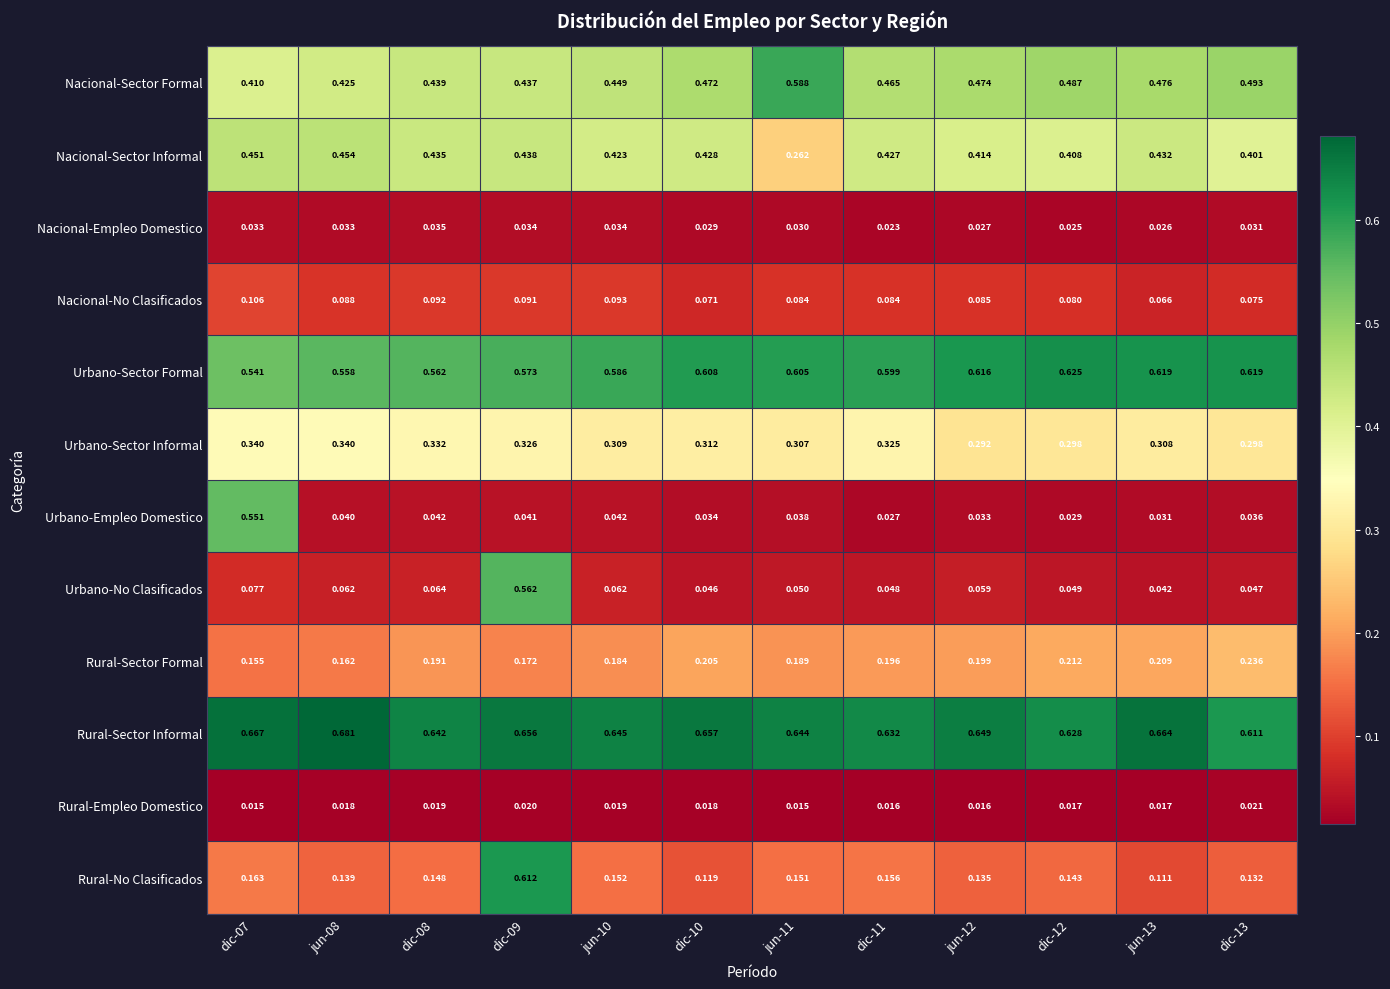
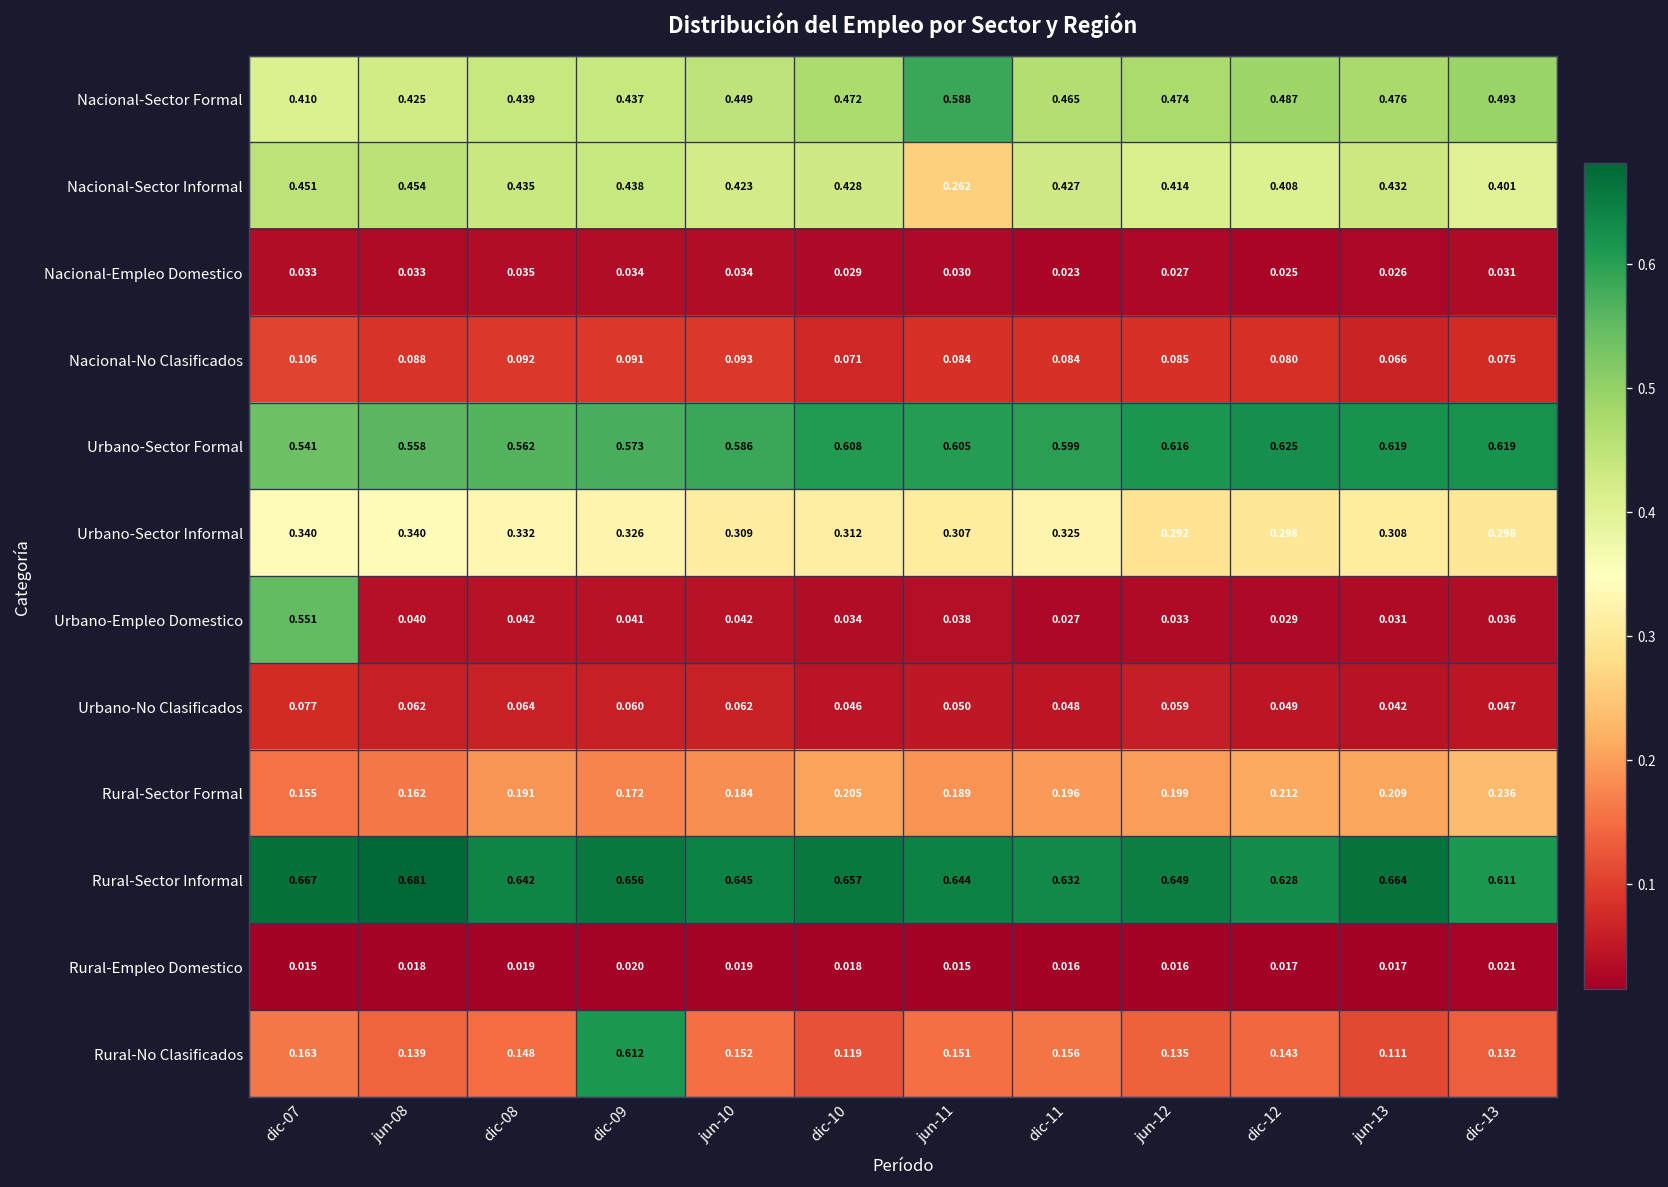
  {
    "Nacional-Sector Formal": {
      "dic-07": 0.410,
      "jun-08": 0.425,
      "dic-08": 0.439,
      "dic-09": 0.437,
      "jun-10": 0.449,
      "dic-10": 0.472,
      "jun-11": 0.588,
      "dic-11": 0.465,
      "jun-12": 0.474,
      "dic-12": 0.487,
      "jun-13": 0.476,
      "dic-13": 0.493
    },
    "Nacional-Sector Informal": {
      "dic-07": 0.451,
      "jun-08": 0.454,
      "dic-08": 0.435,
      "dic-09": 0.438,
      "jun-10": 0.423,
      "dic-10": 0.428,
      "jun-11": 0.262,
      "dic-11": 0.427,
      "jun-12": 0.414,
      "dic-12": 0.408,
      "jun-13": 0.432,
      "dic-13": 0.401
    },
    "Nacional-Empleo Domestico": {
      "dic-07": 0.033,
      "jun-08": 0.033,
      "dic-08": 0.035,
      "dic-09": 0.034,
      "jun-10": 0.034,
      "dic-10": 0.029,
      "jun-11": 0.030,
      "dic-11": 0.023,
      "jun-12": 0.027,
      "dic-12": 0.025,
      "jun-13": 0.026,
      "dic-13": 0.031
    },
    "Nacional-No Clasificados": {
      "dic-07": 0.106,
      "jun-08": 0.088,
      "dic-08": 0.092,
      "dic-09": 0.091,
      "jun-10": 0.093,
      "dic-10": 0.071,
      "jun-11": 0.084,
      "dic-11": 0.084,
      "jun-12": 0.085,
      "dic-12": 0.080,
      "jun-13": 0.066,
      "dic-13": 0.075
    },
    "Urbano-Sector Formal": {
      "dic-07": 0.541,
      "jun-08": 0.558,
      "dic-08": 0.562,
      "dic-09": 0.573,
      "jun-10": 0.586,
      "dic-10": 0.608,
      "jun-11": 0.605,
      "dic-11": 0.599,
      "jun-12": 0.616,
      "dic-12": 0.625,
      "jun-13": 0.619,
      "dic-13": 0.619
    },
    "Urbano-Sector Informal": {
      "dic-07": 0.340,
      "jun-08": 0.340,
      "dic-08": 0.332,
      "dic-09": 0.326,
      "jun-10": 0.309,
      "dic-10": 0.312,
      "jun-11": 0.307,
      "dic-11": 0.325,
      "jun-12": 0.292,
      "dic-12": 0.298,
      "jun-13": 0.308,
      "dic-13": 0.298
    },
    "Urbano-Empleo Domestico": {
      "dic-07": 0.551,
      "jun-08": 0.040,
      "dic-08": 0.042,
      "dic-09": 0.041,
      "jun-10": 0.042,
      "dic-10": 0.034,
      "jun-11": 0.038,
      "dic-11": 0.027,
      "jun-12": 0.033,
      "dic-12": 0.029,
      "jun-13": 0.031,
      "dic-13": 0.036
    },
    "Urbano-No Clasificados": {
      "dic-07": 0.077,
      "jun-08": 0.062,
      "dic-08": 0.064,
-     "dic-09": 0.562,
+     "dic-09": 0.060,
      "jun-10": 0.062,
      "dic-10": 0.046,
      "jun-11": 0.050,
      "dic-11": 0.048,
      "jun-12": 0.059,
      "dic-12": 0.049,
      "jun-13": 0.042,
      "dic-13": 0.047
    },
    "Rural-Sector Formal": {
      "dic-07": 0.155,
      "jun-08": 0.162,
      "dic-08": 0.191,
      "dic-09": 0.172,
      "jun-10": 0.184,
      "dic-10": 0.205,
      "jun-11": 0.189,
      "dic-11": 0.196,
      "jun-12": 0.199,
      "dic-12": 0.212,
      "jun-13": 0.209,
      "dic-13": 0.236
    },
    "Rural-Sector Informal": {
      "dic-07": 0.667,
      "jun-08": 0.681,
      "dic-08": 0.642,
      "dic-09": 0.656,
      "jun-10": 0.645,
      "dic-10": 0.657,
      "jun-11": 0.644,
      "dic-11": 0.632,
      "jun-12": 0.649,
      "dic-12": 0.628,
      "jun-13": 0.664,
      "dic-13": 0.611
    },
    "Rural-Empleo Domestico": {
      "dic-07": 0.015,
      "jun-08": 0.018,
      "dic-08": 0.019,
      "dic-09": 0.020,
      "jun-10": 0.019,
      "dic-10": 0.018,
      "jun-11": 0.015,
      "dic-11": 0.016,
      "jun-12": 0.016,
      "dic-12": 0.017,
      "jun-13": 0.017,
      "dic-13": 0.021
    },
    "Rural-No Clasificados": {
      "dic-07": 0.163,
      "jun-08": 0.139,
      "dic-08": 0.148,
      "dic-09": 0.612,
      "jun-10": 0.152,
      "dic-10": 0.119,
      "jun-11": 0.151,
      "dic-11": 0.156,
      "jun-12": 0.135,
      "dic-12": 0.143,
      "jun-13": 0.111,
      "dic-13": 0.132
    }
  }
